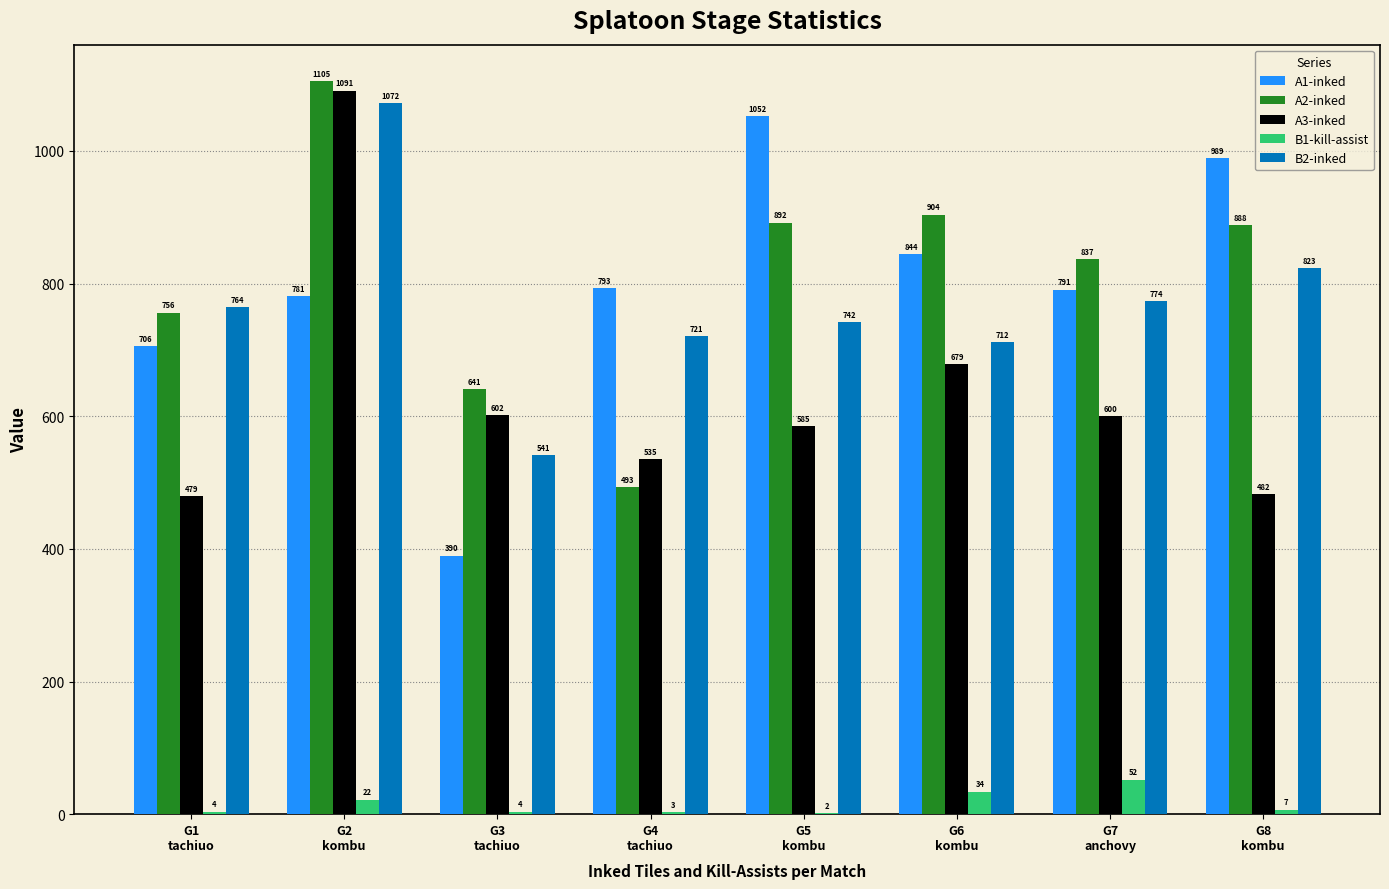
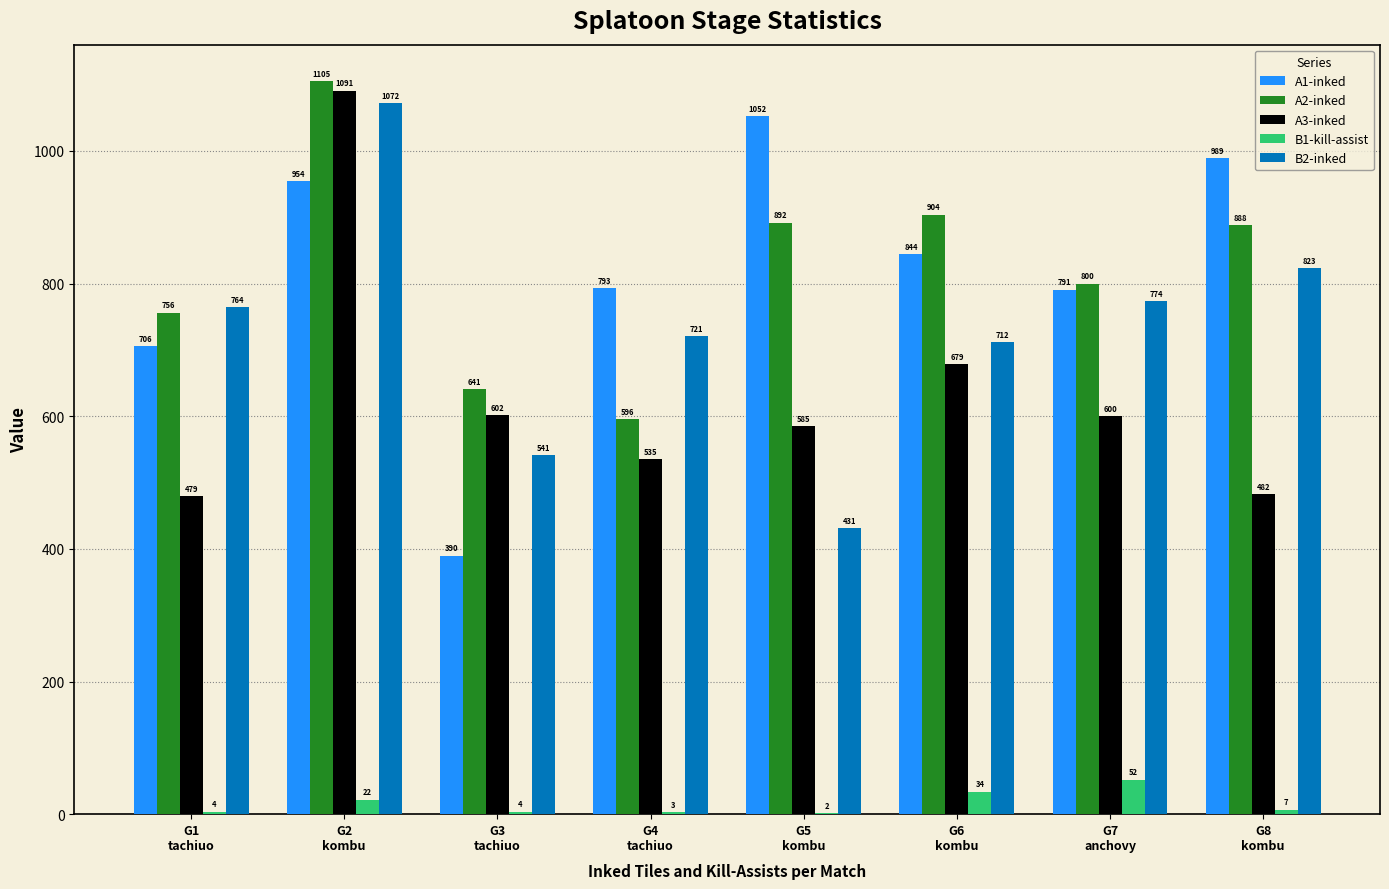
  {
    "A1-inked": {
      "G1 tachiuo": 706,
-     "G2 kombu": 781,
+     "G2 kombu": 954,
      "G3 tachiuo": 390,
      "G4 tachiuo": 793,
      "G5 kombu": 1052,
      "G6 kombu": 844,
      "G7 anchovy": 791,
      "G8 kombu": 989
    },
    "A2-inked": {
      "G1 tachiuo": 756,
      "G2 kombu": 1105,
      "G3 tachiuo": 641,
-     "G4 tachiuo": 493,
+     "G4 tachiuo": 596,
      "G5 kombu": 892,
      "G6 kombu": 904,
-     "G7 anchovy": 837,
+     "G7 anchovy": 800,
      "G8 kombu": 888
    },
    "A3-inked": {
      "G1 tachiuo": 479,
      "G2 kombu": 1091,
      "G3 tachiuo": 602,
      "G4 tachiuo": 535,
      "G5 kombu": 585,
      "G6 kombu": 679,
      "G7 anchovy": 600,
      "G8 kombu": 482
    },
    "B1-kill-assist": {
      "G1 tachiuo": 4,
      "G2 kombu": 22,
      "G3 tachiuo": 4,
      "G4 tachiuo": 3,
      "G5 kombu": 2,
      "G6 kombu": 34,
      "G7 anchovy": 52,
      "G8 kombu": 7
    },
    "B2-inked": {
      "G1 tachiuo": 764,
      "G2 kombu": 1072,
      "G3 tachiuo": 541,
      "G4 tachiuo": 721,
-     "G5 kombu": 742,
+     "G5 kombu": 431,
      "G6 kombu": 712,
      "G7 anchovy": 774,
      "G8 kombu": 823
    }
  }
